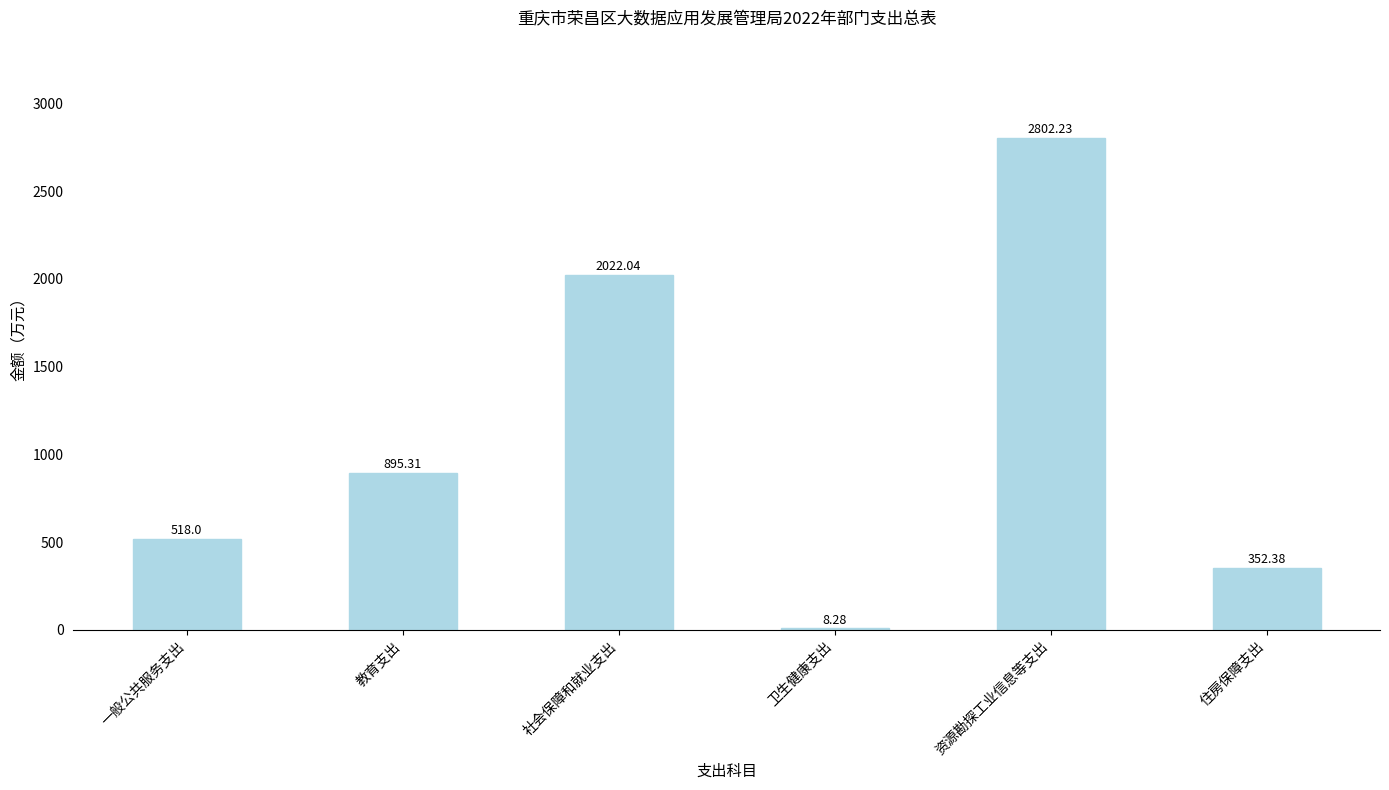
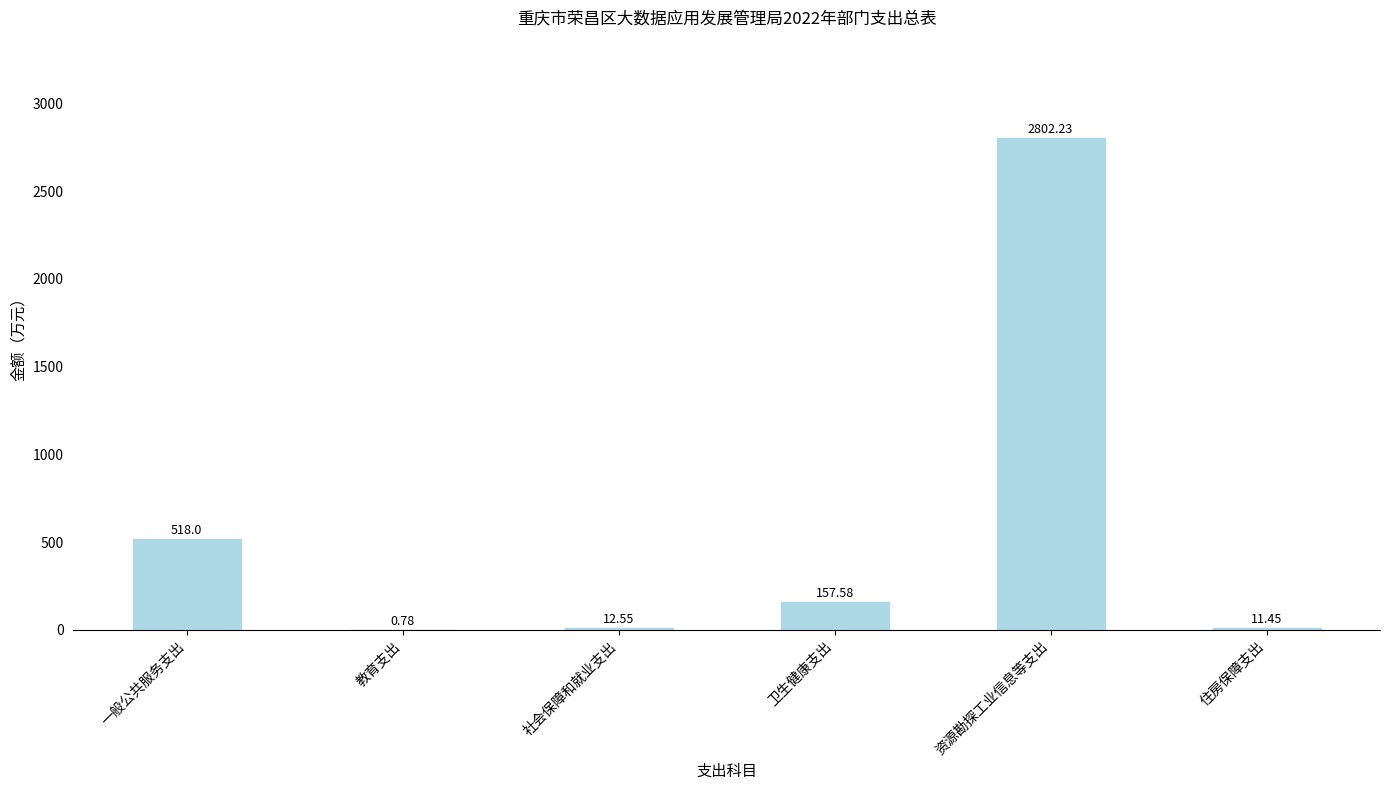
  {
    "一般公共服务支出": 518.0,
-   "教育支出": 895.31,
-   "社会保障和就业支出": 2022.04,
-   "卫生健康支出": 8.28,
+   "教育支出": 0.78,
+   "社会保障和就业支出": 12.55,
+   "卫生健康支出": 157.58,
    "资源勘探工业信息等支出": 2802.23,
-   "住房保障支出": 352.38
+   "住房保障支出": 11.45
  }
